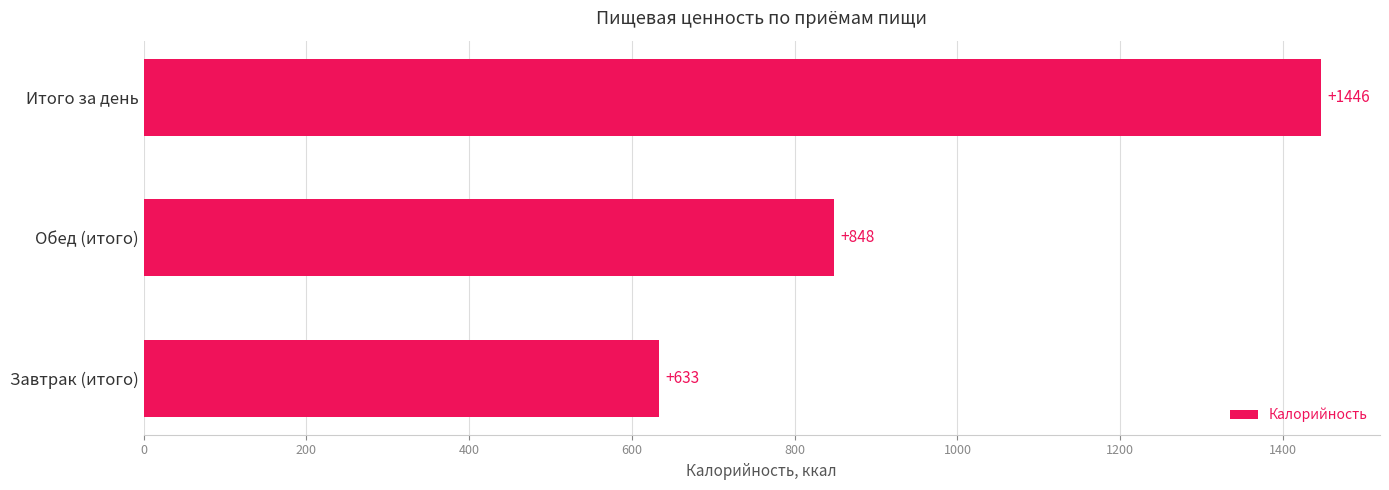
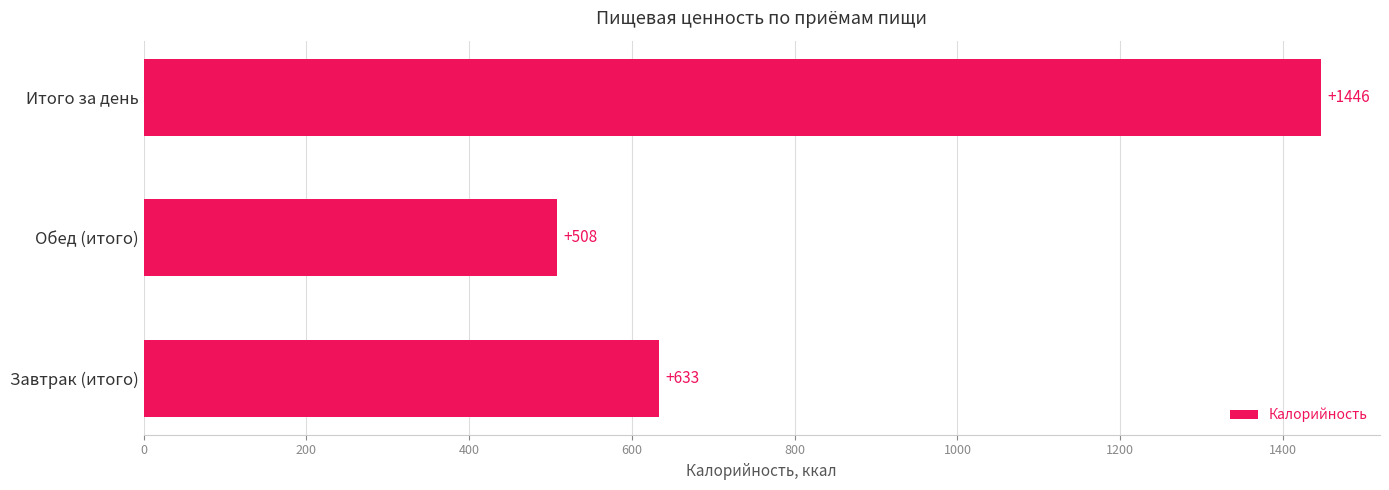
  {
-   "Обед (итого)": "+848",
+   "Обед (итого)": "+508",
    "Завтрак (итого)": "+633"
  }
